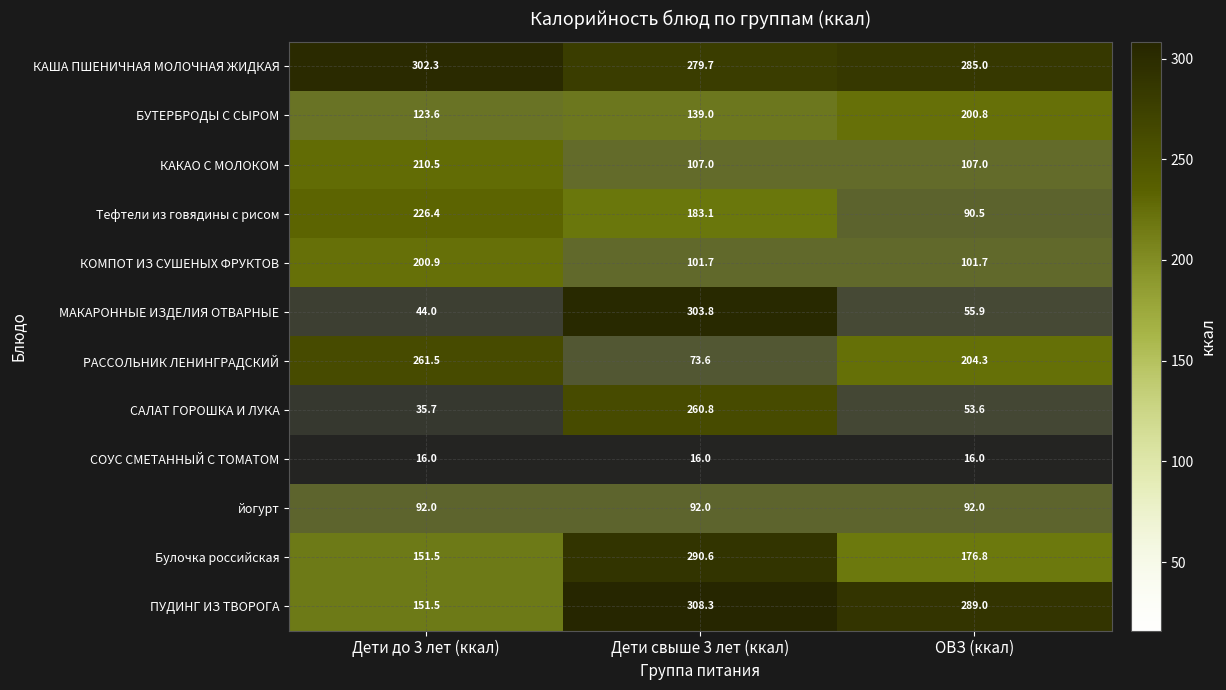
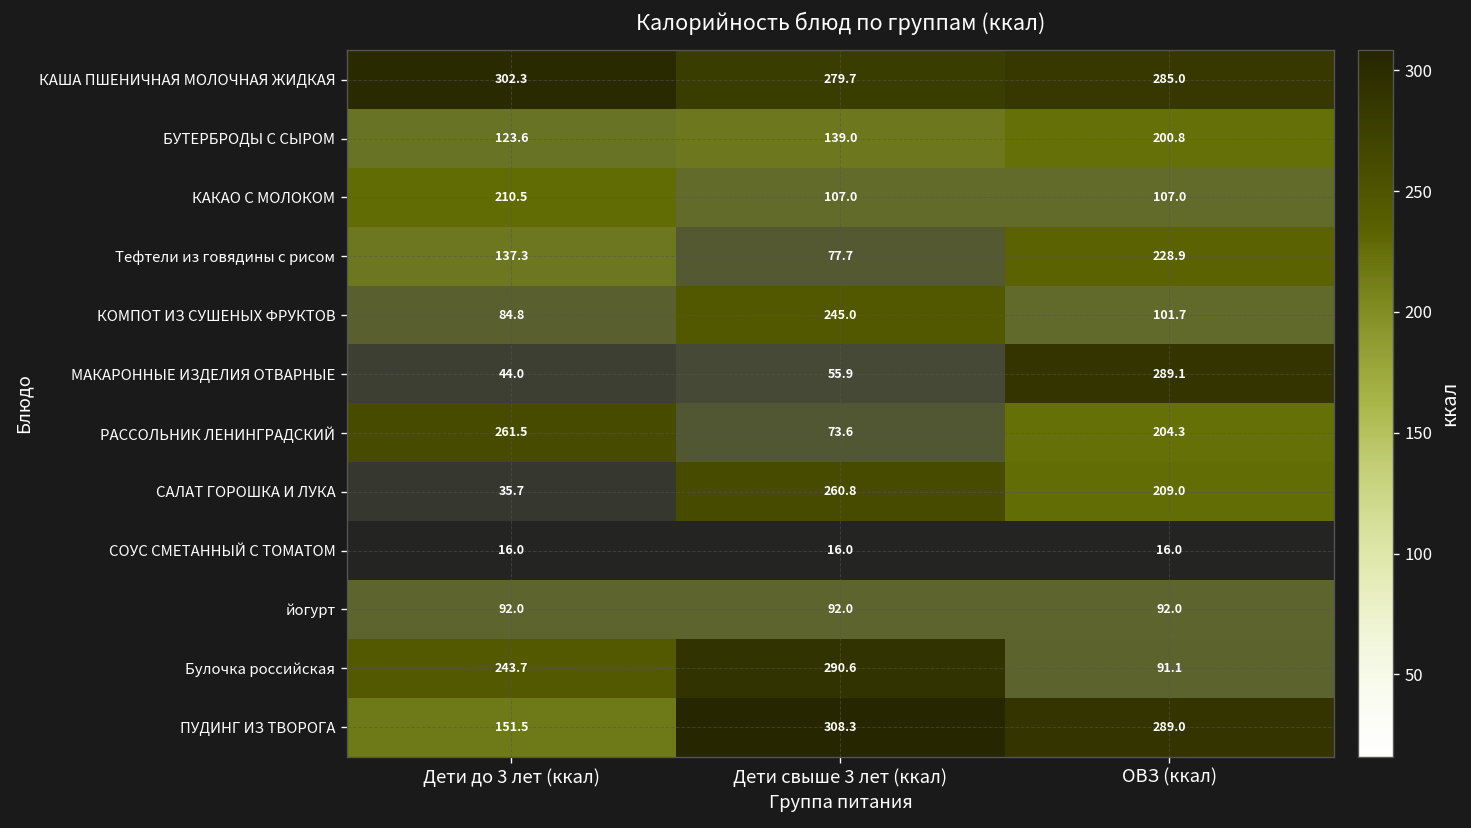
  {
    "КАША ПШЕНИЧНАЯ МОЛОЧНАЯ ЖИДКАЯ": {
      "Дети до 3 лет (ккал)": 302.3,
      "Дети свыше 3 лет (ккал)": 279.7,
      "ОВЗ (ккал)": 285.0
    },
    "БУТЕРБРОДЫ С СЫРОМ": {
      "Дети до 3 лет (ккал)": 123.6,
      "Дети свыше 3 лет (ккал)": 139.0,
      "ОВЗ (ккал)": 200.8
    },
    "КАКАО С МОЛОКОМ": {
      "Дети до 3 лет (ккал)": 210.5,
      "Дети свыше 3 лет (ккал)": 107.0,
      "ОВЗ (ккал)": 107.0
    },
    "Тефтели из говядины с рисом": {
-     "Дети до 3 лет (ккал)": 226.4,
-     "Дети свыше 3 лет (ккал)": 183.1,
-     "ОВЗ (ккал)": 90.5
+     "Дети до 3 лет (ккал)": 137.3,
+     "Дети свыше 3 лет (ккал)": 77.7,
+     "ОВЗ (ккал)": 228.9
    },
    "КОМПОТ ИЗ СУШЕНЫХ ФРУКТОВ": {
-     "Дети до 3 лет (ккал)": 200.9,
-     "Дети свыше 3 лет (ккал)": 101.7,
+     "Дети до 3 лет (ккал)": 84.8,
+     "Дети свыше 3 лет (ккал)": 245.0,
      "ОВЗ (ккал)": 101.7
    },
    "МАКАРОННЫЕ ИЗДЕЛИЯ ОТВАРНЫЕ": {
      "Дети до 3 лет (ккал)": 44.0,
-     "Дети свыше 3 лет (ккал)": 303.8,
-     "ОВЗ (ккал)": 55.9
+     "Дети свыше 3 лет (ккал)": 55.9,
+     "ОВЗ (ккал)": 289.1
    },
    "РАССОЛЬНИК ЛЕНИНГРАДСКИЙ": {
      "Дети до 3 лет (ккал)": 261.5,
      "Дети свыше 3 лет (ккал)": 73.6,
      "ОВЗ (ккал)": 204.3
    },
    "САЛАТ ГОРОШКА И ЛУКА": {
      "Дети до 3 лет (ккал)": 35.7,
      "Дети свыше 3 лет (ккал)": 260.8,
-     "ОВЗ (ккал)": 53.6
+     "ОВЗ (ккал)": 209.0
    },
    "СОУС СМЕТАННЫЙ С ТОМАТОМ": {
      "Дети до 3 лет (ккал)": 16.0,
      "Дети свыше 3 лет (ккал)": 16.0,
      "ОВЗ (ккал)": 16.0
    },
    "йогурт": {
      "Дети до 3 лет (ккал)": 92.0,
      "Дети свыше 3 лет (ккал)": 92.0,
      "ОВЗ (ккал)": 92.0
    },
    "Булочка российская": {
-     "Дети до 3 лет (ккал)": 151.5,
+     "Дети до 3 лет (ккал)": 243.7,
      "Дети свыше 3 лет (ккал)": 290.6,
-     "ОВЗ (ккал)": 176.8
+     "ОВЗ (ккал)": 91.1
    },
    "ПУДИНГ ИЗ ТВОРОГА": {
      "Дети до 3 лет (ккал)": 151.5,
      "Дети свыше 3 лет (ккал)": 308.3,
      "ОВЗ (ккал)": 289.0
    }
  }
